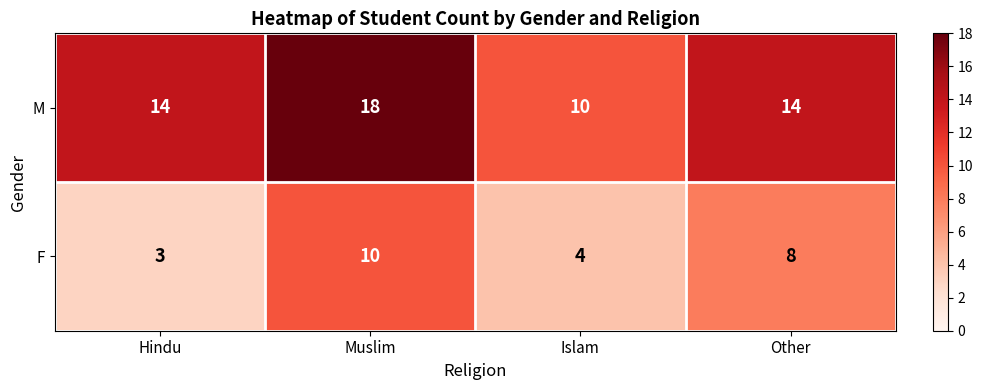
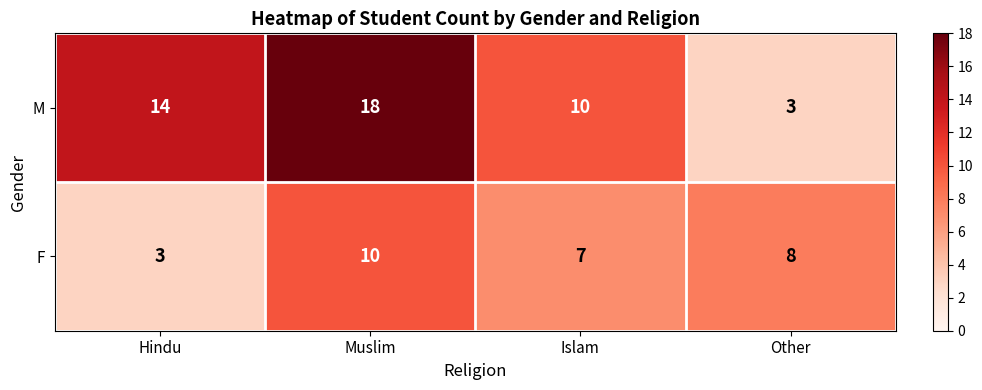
  {
    "M": {
      "Hindu": 14,
      "Muslim": 18,
      "Islam": 10,
-     "Other": 14
+     "Other": 3
    },
    "F": {
      "Hindu": 3,
      "Muslim": 10,
-     "Islam": 4,
+     "Islam": 7,
      "Other": 8
    }
  }
